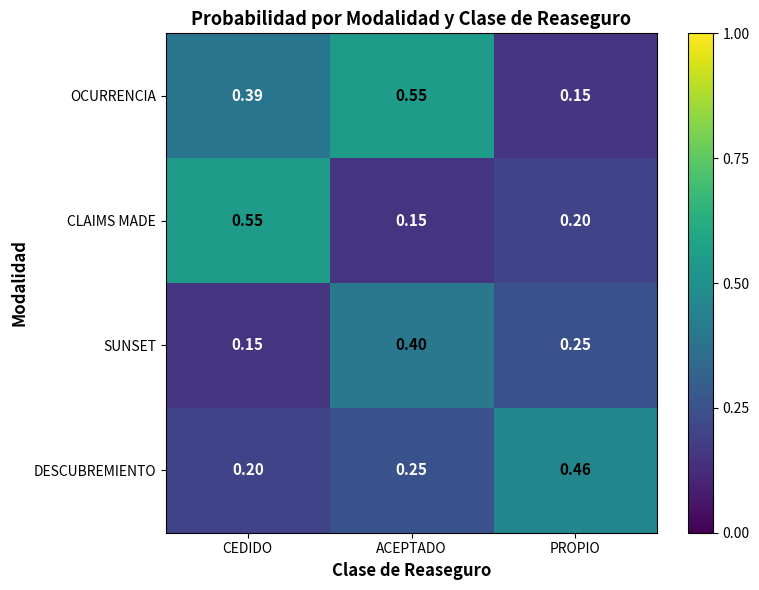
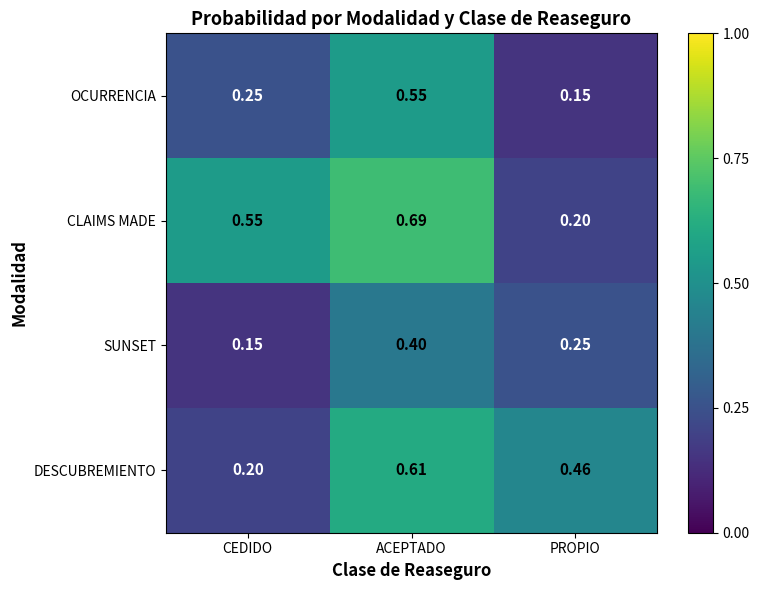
  {
    "OCURRENCIA": {
-     "CEDIDO": 0.39,
+     "CEDIDO": 0.25,
      "ACEPTADO": 0.55,
      "PROPIO": 0.15
    },
    "CLAIMS MADE": {
      "CEDIDO": 0.55,
-     "ACEPTADO": 0.15,
+     "ACEPTADO": 0.69,
      "PROPIO": 0.20
    },
    "SUNSET": {
      "CEDIDO": 0.15,
      "ACEPTADO": 0.40,
      "PROPIO": 0.25
    },
    "DESCUBREMIENTO": {
      "CEDIDO": 0.20,
-     "ACEPTADO": 0.25,
+     "ACEPTADO": 0.61,
      "PROPIO": 0.46
    }
  }
